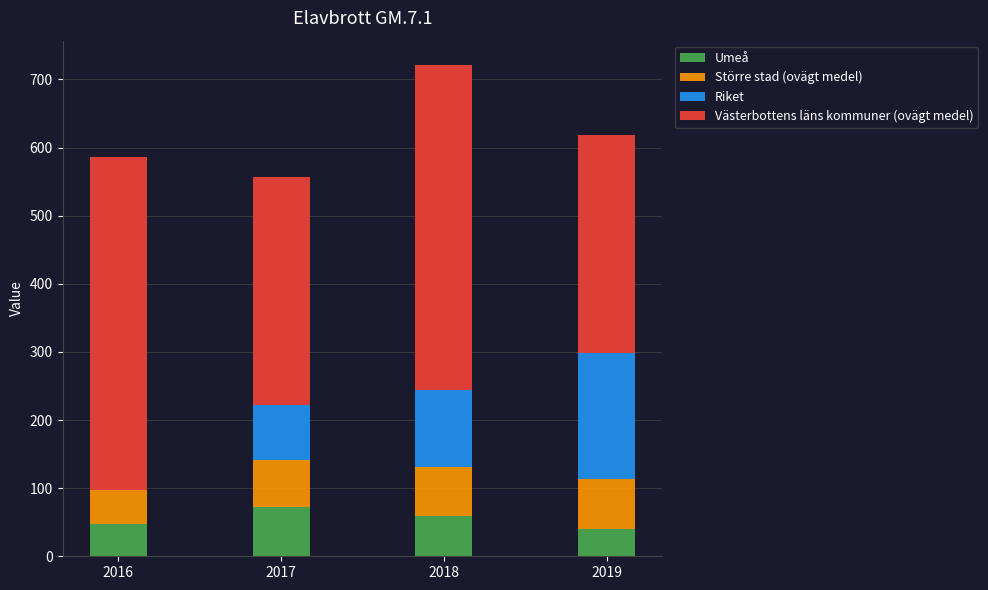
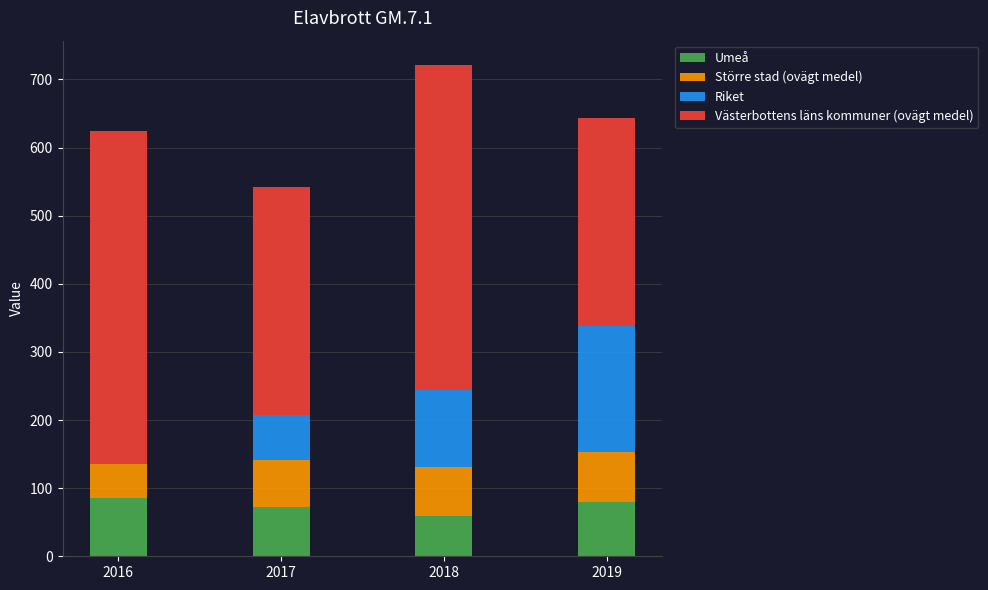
  {
    "Umeå": {
-     "2016": 50,
+     "2016": 90,
      "2017": 70,
      "2018": 60,
-     "2019": 40
+     "2019": 80
    },
    "Större stad (ovägt medel)": {
      "2016": 50,
      "2017": 70,
      "2018": 70,
      "2019": 70
    },
    "Riket": {
      "2016": 0,
-     "2017": 80,
+     "2017": 70,
      "2018": 110,
      "2019": 180
    },
    "Västerbottens läns kommuner (ovägt medel)": {
      "2016": 490,
      "2017": 340,
      "2018": 480,
-     "2019": 320
+     "2019": 300
    }
  }
